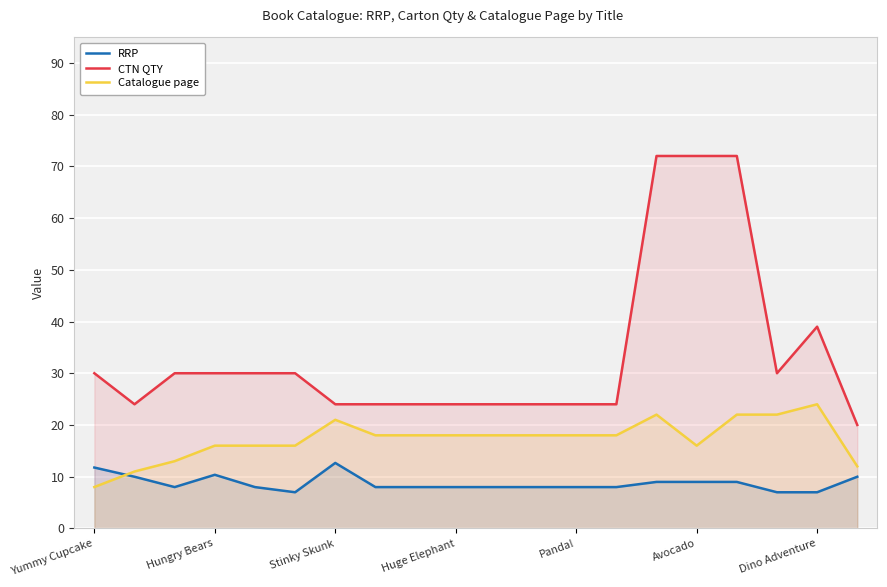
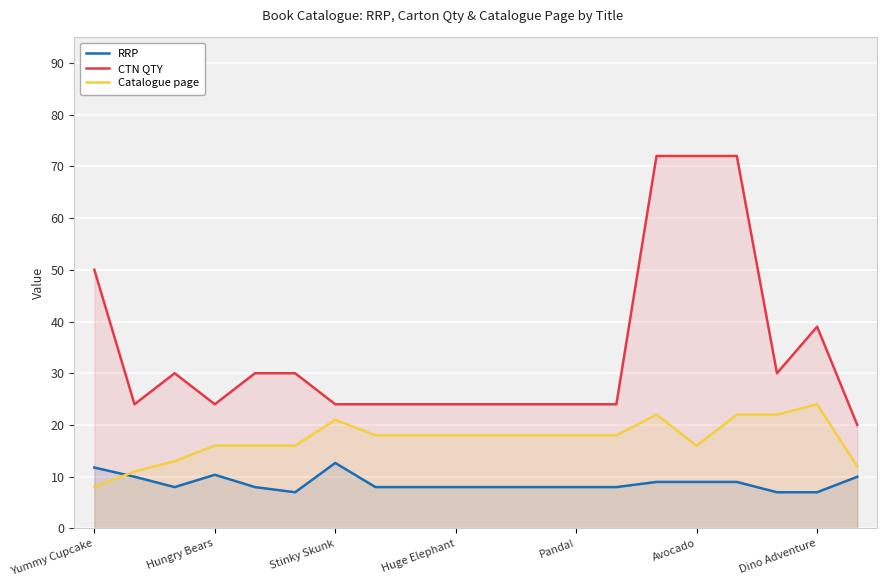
  {
    "RRP": {
      "Yummy Cupcake": 12,
      "Hungry Bears": 10,
      "Stinky Skunk": 13,
      "Huge Elephant": 8,
      "Panda!": 8,
      "Avocado": 9,
      "Dino Adventure": 7
    },
    "CTN QTY": {
-     "Yummy Cupcake": 30,
-     "Hungry Bears": 30,
+     "Yummy Cupcake": 50,
+     "Hungry Bears": 24,
      "Stinky Skunk": 24,
      "Huge Elephant": 24,
      "Panda!": 24,
      "Avocado": 72,
      "Dino Adventure": 39
    },
    "Catalogue page": {
      "Yummy Cupcake": 8,
      "Hungry Bears": 16,
      "Stinky Skunk": 21,
      "Huge Elephant": 18,
      "Panda!": 18,
      "Avocado": 16,
      "Dino Adventure": 24
    }
  }
